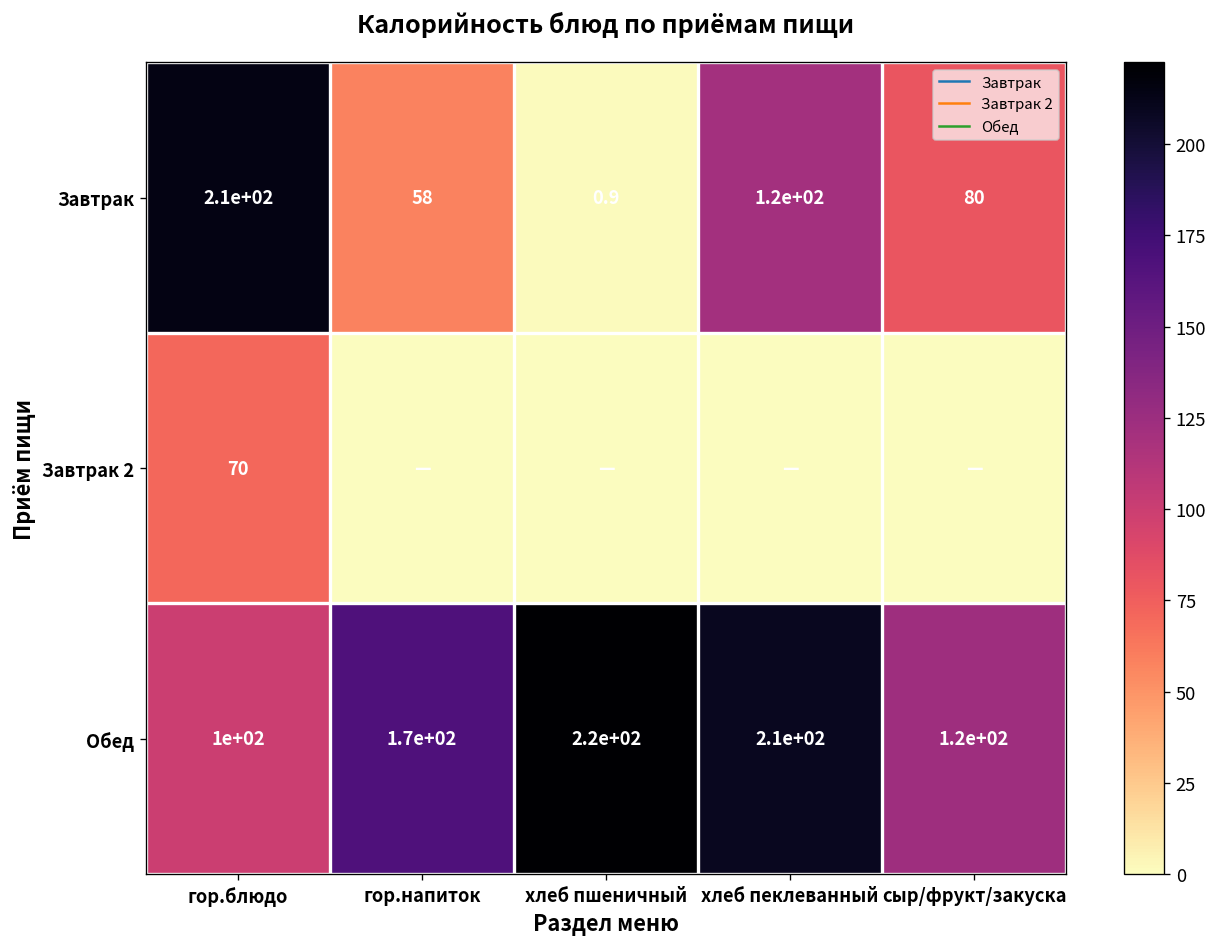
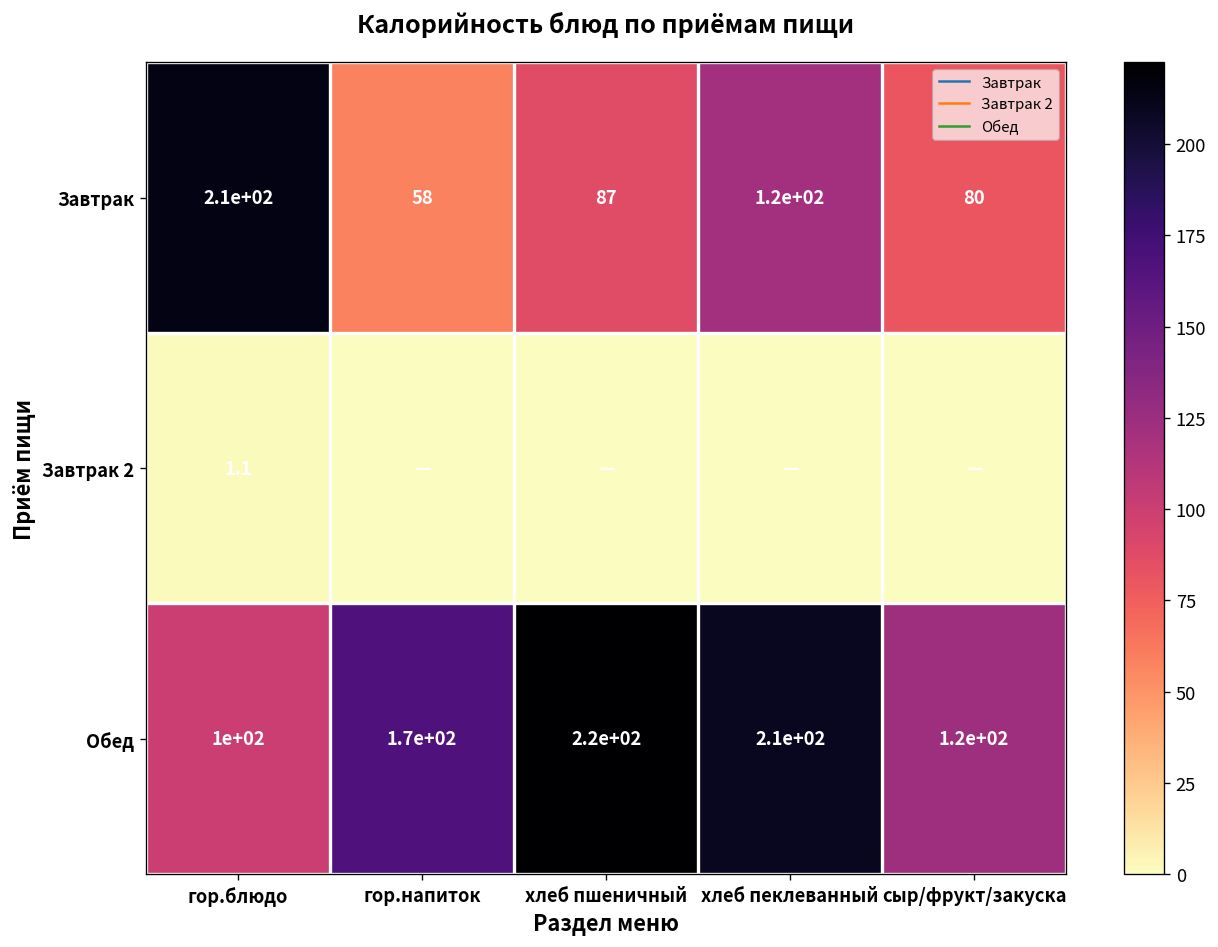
  {
    "Завтрак": {
      "гор.блюдо": "2.1e+02",
      "гор.напиток": "58",
-     "хлеб пшеничный": "0.9",
+     "хлеб пшеничный": "87",
      "хлеб пеклеванный": "1.2e+02",
      "сыр/фрукт/закуска": "80"
    },
    "Завтрак 2": {
-     "гор.блюдо": "70"
+     "гор.блюдо": "1.1"
    },
    "Обед": {
      "гор.блюдо": "1e+02",
      "гор.напиток": "1.7e+02",
      "хлеб пшеничный": "2.2e+02",
      "хлеб пеклеванный": "2.1e+02",
      "сыр/фрукт/закуска": "1.2e+02"
    }
  }
